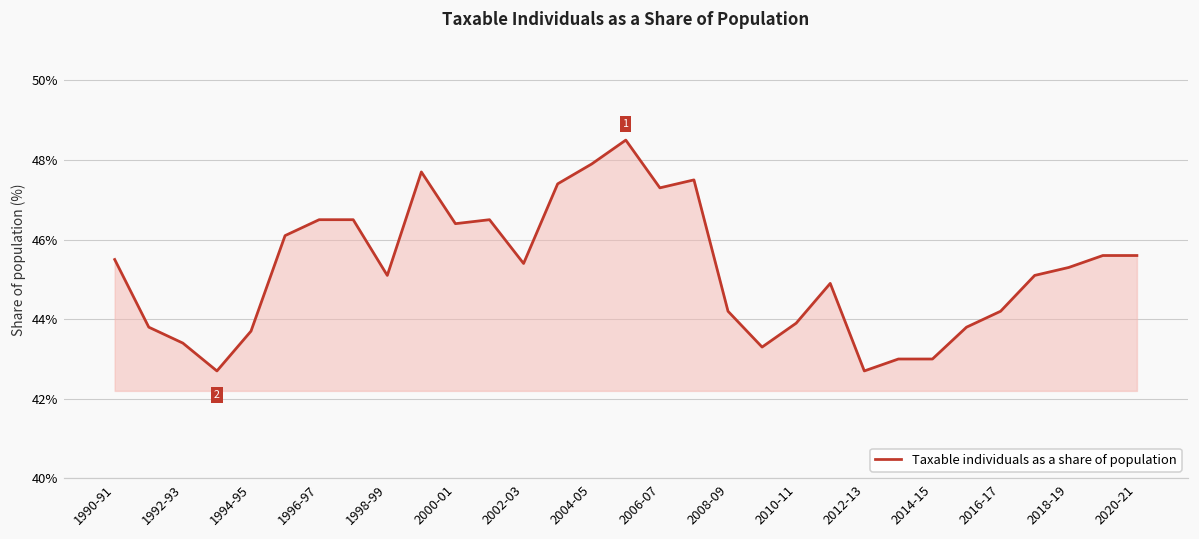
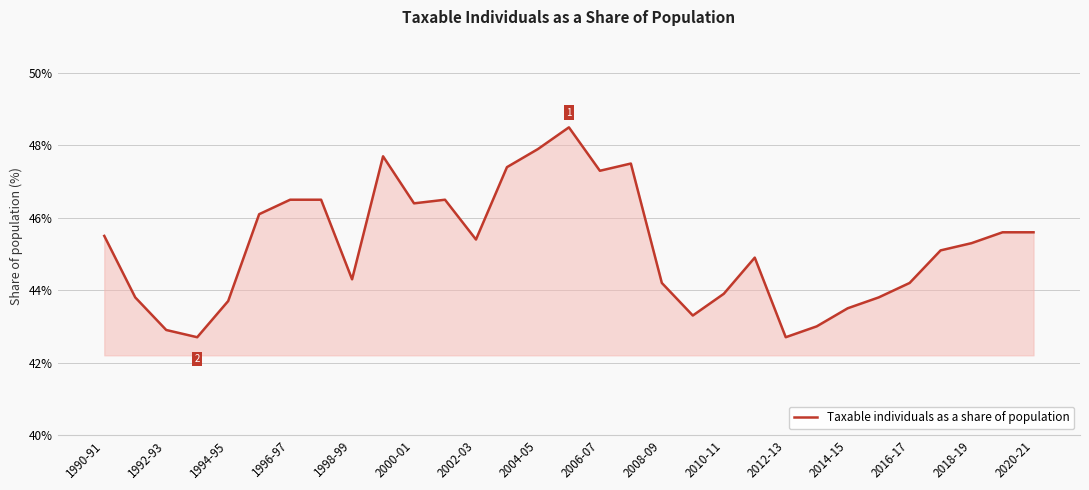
  {
    "1990-91": "45.5%",
-   "1992-93": "43.4%",
+   "1992-93": "42.9%",
    "1994-95": "43.7%",
    "1996-97": "46.5%",
-   "1998-99": "45.1%",
+   "1998-99": "44.3%",
    "2000-01": "46.4%",
    "2002-03": "45.4%",
    "2004-05": "47.9%",
    "2006-07": "47.3%",
    "2008-09": "44.2%",
    "2010-11": "43.9%",
    "2012-13": "42.7%",
-   "2014-15": "43.0%",
+   "2014-15": "43.5%",
    "2016-17": "44.2%",
    "2018-19": "45.3%",
    "2020-21": "45.6%"
  }
